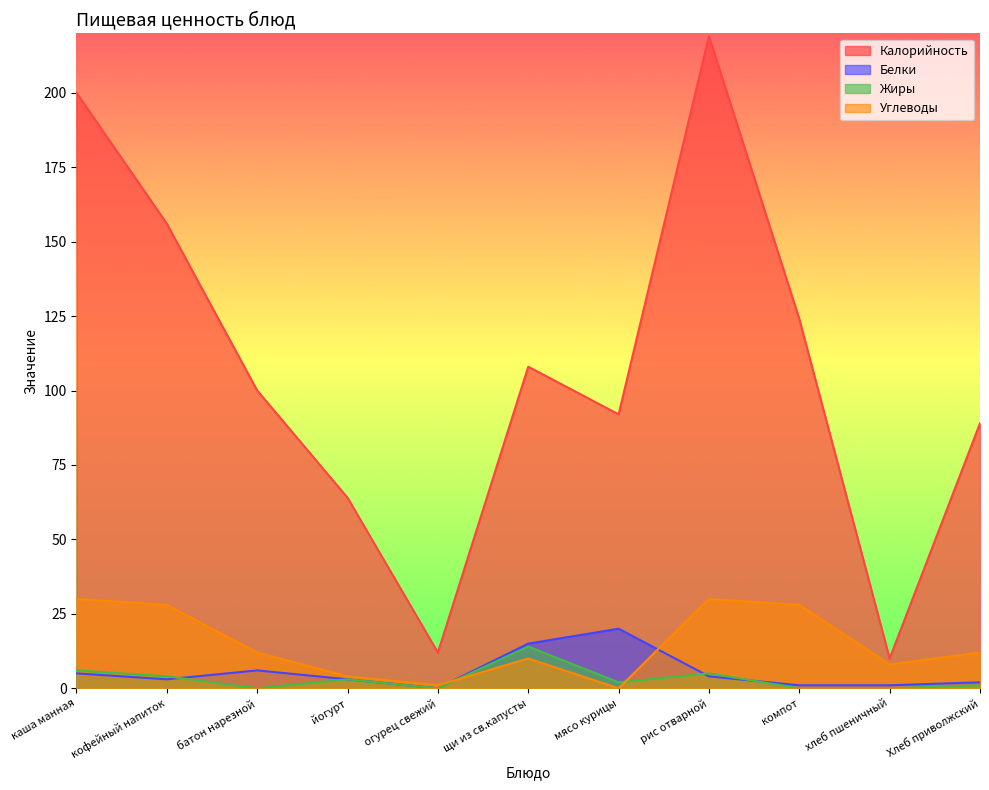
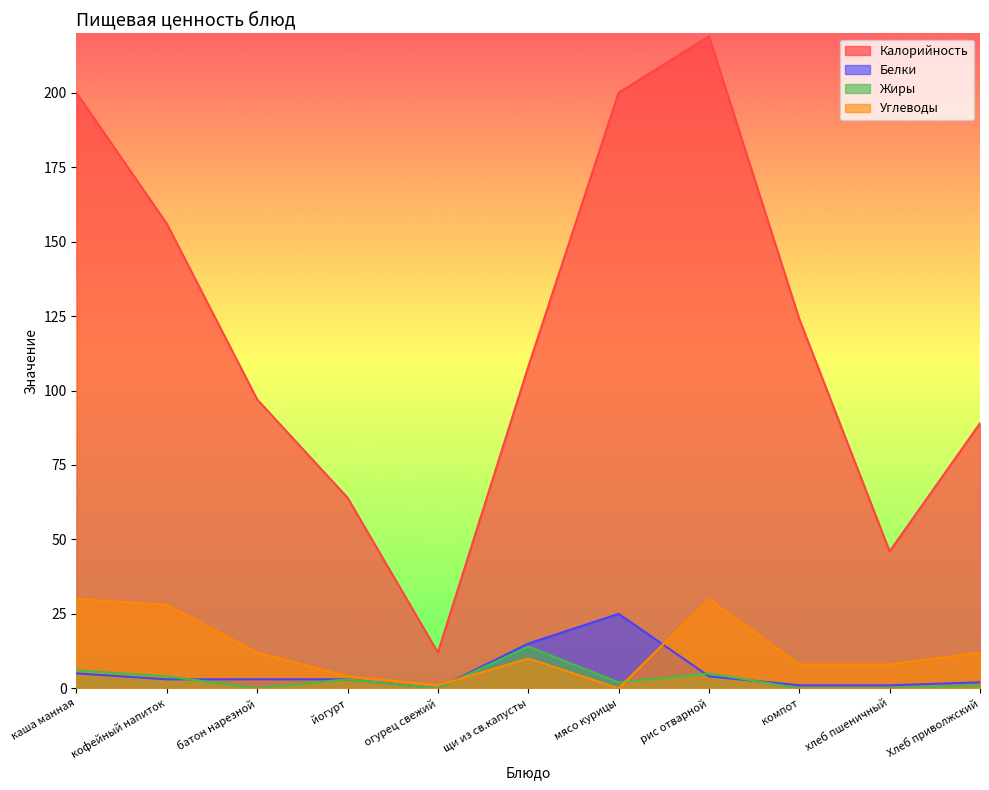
  {
    "Калорийность": {
      "каша манная": 200,
      "кофейный напиток": 156,
-     "батон нарезной": 100,
+     "батон нарезной": 97,
      "йогурт": 64,
      "огурец свежий": 12,
      "щи из св.капусты": 108,
-     "мясо курицы": 92,
+     "мясо курицы": 200,
      "рис отварной": 219,
      "компот": 124,
-     "хлеб пшеничный": 10,
+     "хлеб пшеничный": 46,
      "Хлеб приволжский": 89
    },
    "Белки": {
      "каша манная": 5,
      "кофейный напиток": 3,
-     "батон нарезной": 6,
+     "батон нарезной": 3,
      "щи из св.капусты": 15,
-     "мясо курицы": 20,
+     "мясо курицы": 25,
      "рис отварной": 4,
      "компот": 1,
      "хлеб пшеничный": 1,
      "Хлеб приволжский": 2
    },
    "Жиры": {
      "каша манная": 6,
      "кофейный напиток": 4,
      "батон нарезной": 0,
      "щи из св.капусты": 14,
      "мясо курицы": 2,
      "рис отварной": 5,
      "компот": 0,
      "хлеб пшеничный": 0,
      "Хлеб приволжский": 1
    },
    "Углеводы": {
      "каша манная": 30,
      "кофейный напиток": 28,
      "батон нарезной": 12,
      "йогурт": 4,
      "огурец свежий": 1,
      "щи из св.капусты": 10,
      "мясо курицы": 0,
      "рис отварной": 30,
-     "компот": 28,
+     "компот": 8,
      "хлеб пшеничный": 8,
      "Хлеб приволжский": 12
    }
  }
